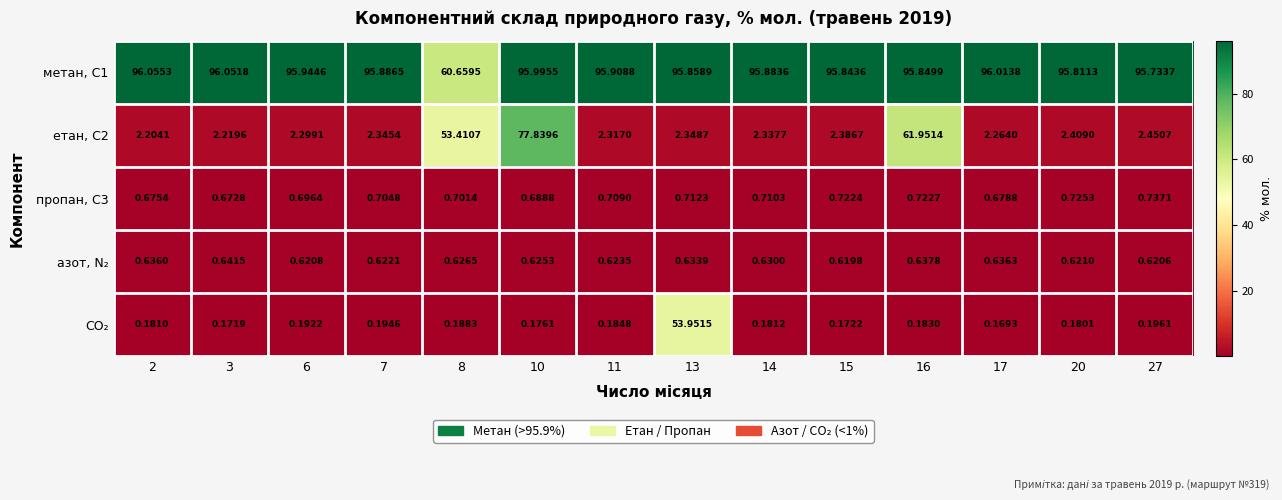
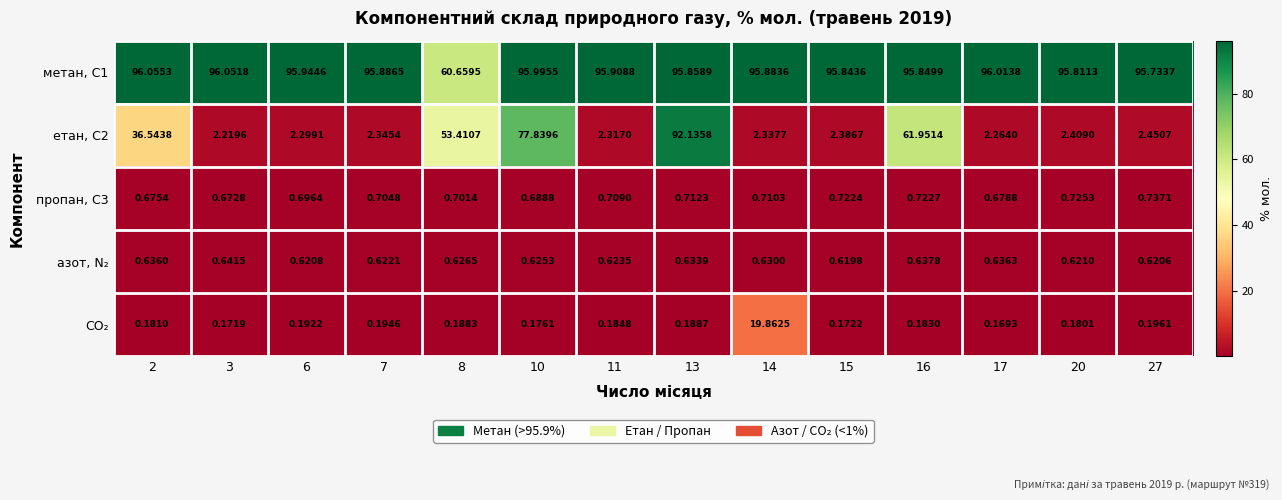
  {
    "метан, С1": {
      "2": 96.0553,
      "3": 96.0518,
      "6": 95.9446,
      "7": 95.8865,
      "8": 60.6595,
      "10": 95.9955,
      "11": 95.9088,
      "13": 95.8589,
      "14": 95.8836,
      "15": 95.8436,
      "16": 95.8499,
      "17": 96.0138,
      "20": 95.8113,
      "27": 95.7337
    },
    "етан, С2": {
-     "2": 2.2041,
+     "2": 36.5438,
      "3": 2.2196,
      "6": 2.2991,
      "7": 2.3454,
      "8": 53.4107,
      "10": 77.8396,
      "11": 2.3170,
-     "13": 2.3487,
+     "13": 92.1358,
      "14": 2.3377,
      "15": 2.3867,
      "16": 61.9514,
      "17": 2.2640,
      "20": 2.4090,
      "27": 2.4507
    },
    "пропан, С3": {
      "2": 0.6754,
      "3": 0.6728,
      "6": 0.6964,
      "7": 0.7048,
      "8": 0.7014,
      "10": 0.6888,
      "11": 0.7090,
      "13": 0.7123,
      "14": 0.7103,
      "15": 0.7224,
      "16": 0.7227,
      "17": 0.6788,
      "20": 0.7253,
      "27": 0.7371
    },
    "азот, N₂": {
      "2": 0.6360,
      "3": 0.6415,
      "6": 0.6208,
      "7": 0.6221,
      "8": 0.6265,
      "10": 0.6253,
      "11": 0.6235,
      "13": 0.6339,
      "14": 0.6300,
      "15": 0.6198,
      "16": 0.6378,
      "17": 0.6363,
      "20": 0.6210,
      "27": 0.6206
    },
    "CO₂": {
      "2": 0.1810,
      "3": 0.1719,
      "6": 0.1922,
      "7": 0.1946,
      "8": 0.1883,
      "10": 0.1761,
      "11": 0.1848,
-     "13": 53.9515,
-     "14": 0.1812,
+     "13": 0.1887,
+     "14": 19.8625,
      "15": 0.1722,
      "16": 0.1830,
      "17": 0.1693,
      "20": 0.1801,
      "27": 0.1961
    }
  }
